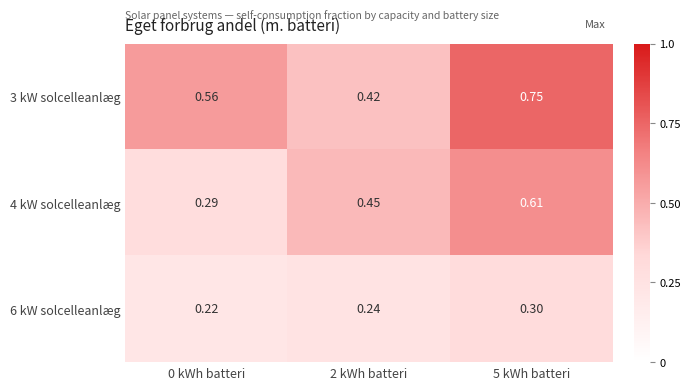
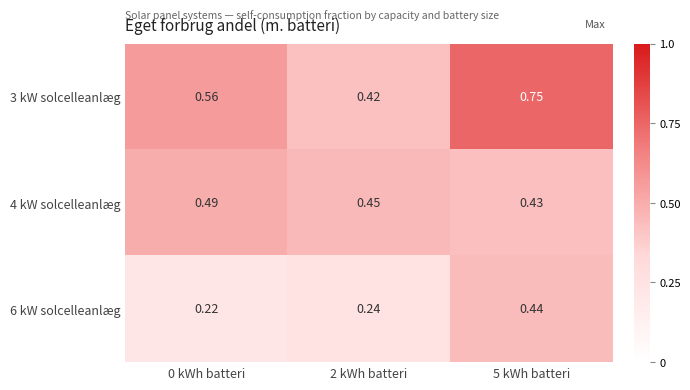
  {
    "3 kW solcelleanlæg": {
      "0 kWh batteri": 0.56,
      "2 kWh batteri": 0.42,
      "5 kWh batteri": 0.75
    },
    "4 kW solcelleanlæg": {
-     "0 kWh batteri": 0.29,
+     "0 kWh batteri": 0.49,
      "2 kWh batteri": 0.45,
-     "5 kWh batteri": 0.61
+     "5 kWh batteri": 0.43
    },
    "6 kW solcelleanlæg": {
      "0 kWh batteri": 0.22,
      "2 kWh batteri": 0.24,
-     "5 kWh batteri": 0.30
+     "5 kWh batteri": 0.44
    }
  }
